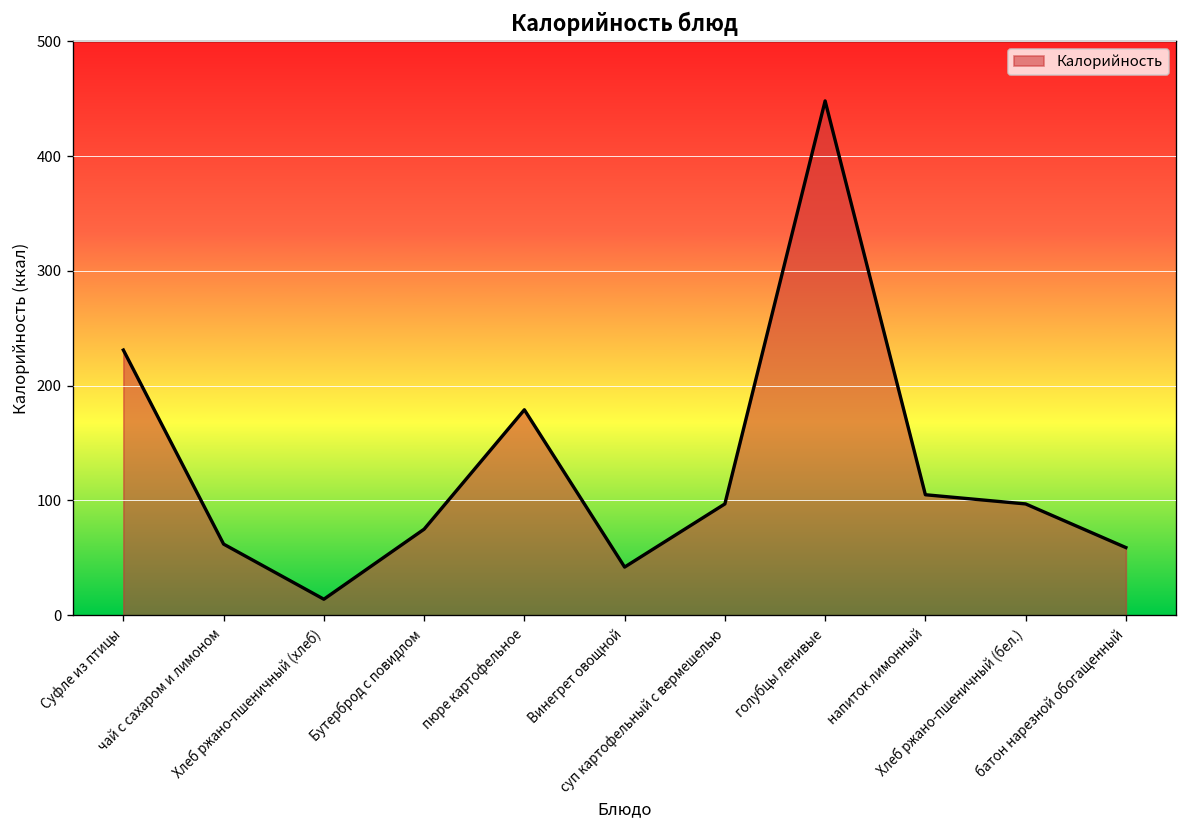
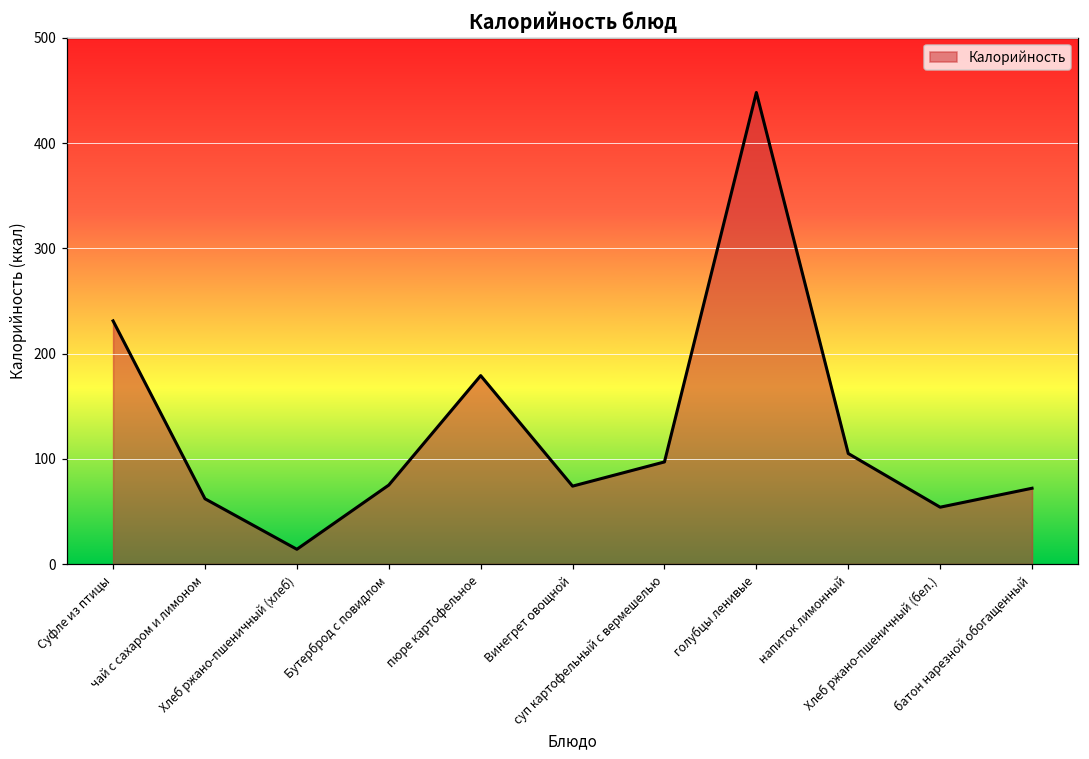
  {
    "Суфле из птицы": 230,
    "чай с сахаром и лимоном": 60,
    "Хлеб ржано-пшеничный (хлеб)": 10,
    "Бутерброд с повидлом": 80,
    "пюре картофельное": 180,
-   "Винегрет овощной": 40,
+   "Винегрет овощной": 70,
    "суп картофельный с вермешелью": 100,
    "голубцы ленивые": 450,
    "напиток лимонный": 110,
-   "Хлеб ржано-пшеничный (бел.)": 100,
-   "батон нарезной обогащенный": 60
+   "Хлеб ржано-пшеничный (бел.)": 50,
+   "батон нарезной обогащенный": 70
  }
